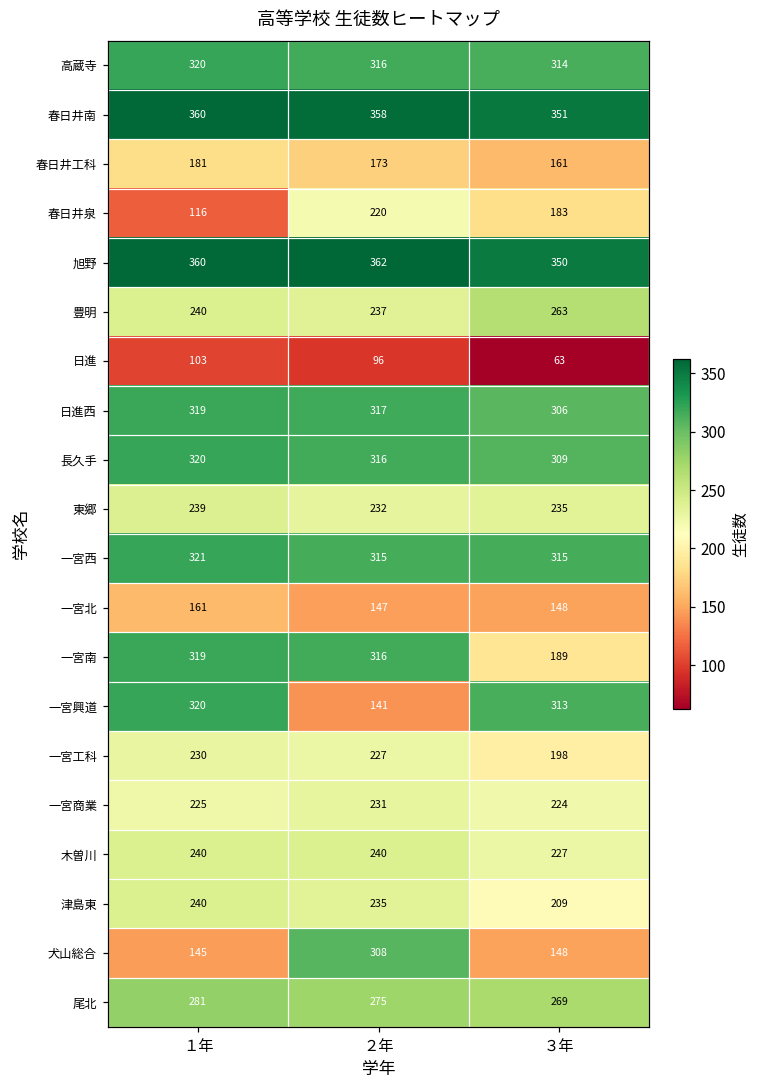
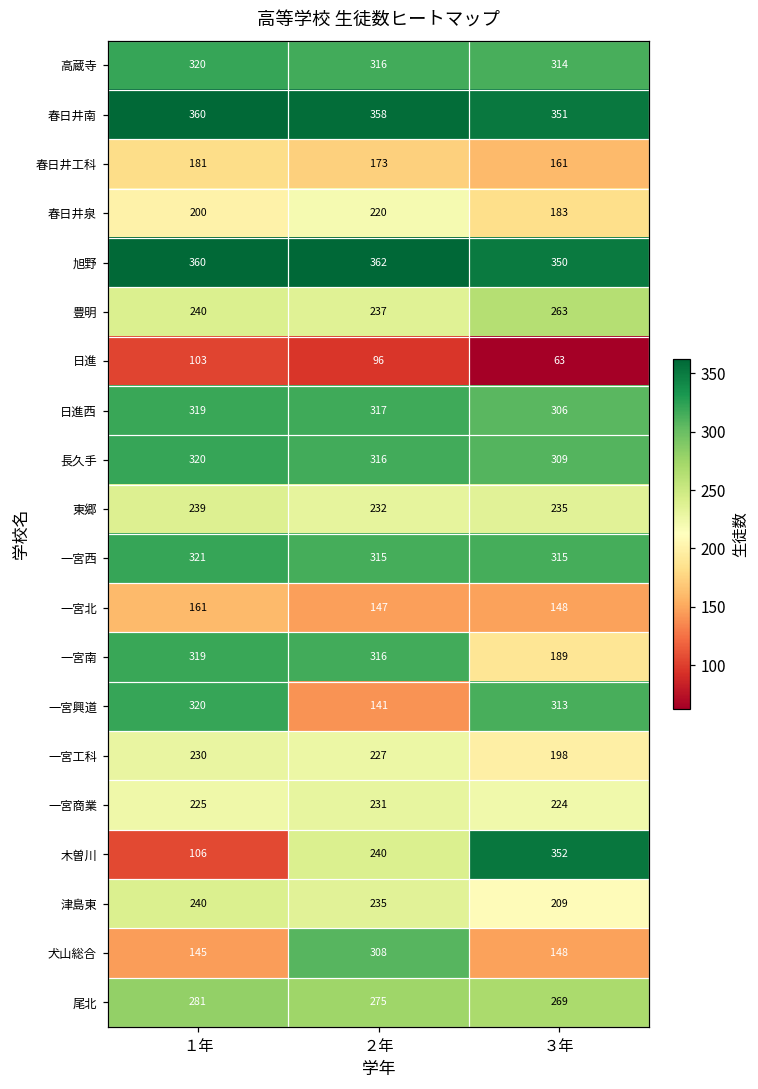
  {
    "高蔵寺": {
      "１年": 320,
      "２年": 316,
      "３年": 314
    },
    "春日井南": {
      "１年": 360,
      "２年": 358,
      "３年": 351
    },
    "春日井工科": {
      "１年": 181,
      "２年": 173,
      "３年": 161
    },
    "春日井泉": {
-     "１年": 116,
+     "１年": 200,
      "２年": 220,
      "３年": 183
    },
    "旭野": {
      "１年": 360,
      "２年": 362,
      "３年": 350
    },
    "豊明": {
      "１年": 240,
      "２年": 237,
      "３年": 263
    },
    "日進": {
      "１年": 103,
      "２年": 96,
      "３年": 63
    },
    "日進西": {
      "１年": 319,
      "２年": 317,
      "３年": 306
    },
    "長久手": {
      "１年": 320,
      "２年": 316,
      "３年": 309
    },
    "東郷": {
      "１年": 239,
      "２年": 232,
      "３年": 235
    },
    "一宮西": {
      "１年": 321,
      "２年": 315,
      "３年": 315
    },
    "一宮北": {
      "１年": 161,
      "２年": 147,
      "３年": 148
    },
    "一宮南": {
      "１年": 319,
      "２年": 316,
      "３年": 189
    },
    "一宮興道": {
      "１年": 320,
      "２年": 141,
      "３年": 313
    },
    "一宮工科": {
      "１年": 230,
      "２年": 227,
      "３年": 198
    },
    "一宮商業": {
      "１年": 225,
      "２年": 231,
      "３年": 224
    },
    "木曽川": {
-     "１年": 240,
+     "１年": 106,
      "２年": 240,
-     "３年": 227
+     "３年": 352
    },
    "津島東": {
      "１年": 240,
      "２年": 235,
      "３年": 209
    },
    "犬山総合": {
      "１年": 145,
      "２年": 308,
      "３年": 148
    },
    "尾北": {
      "１年": 281,
      "２年": 275,
      "３年": 269
    }
  }
